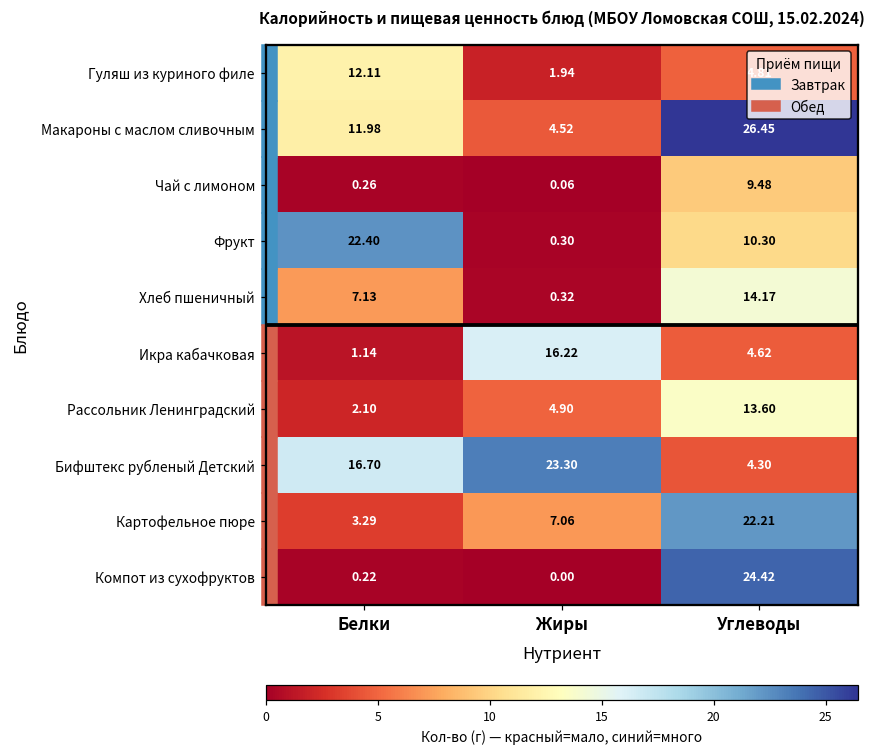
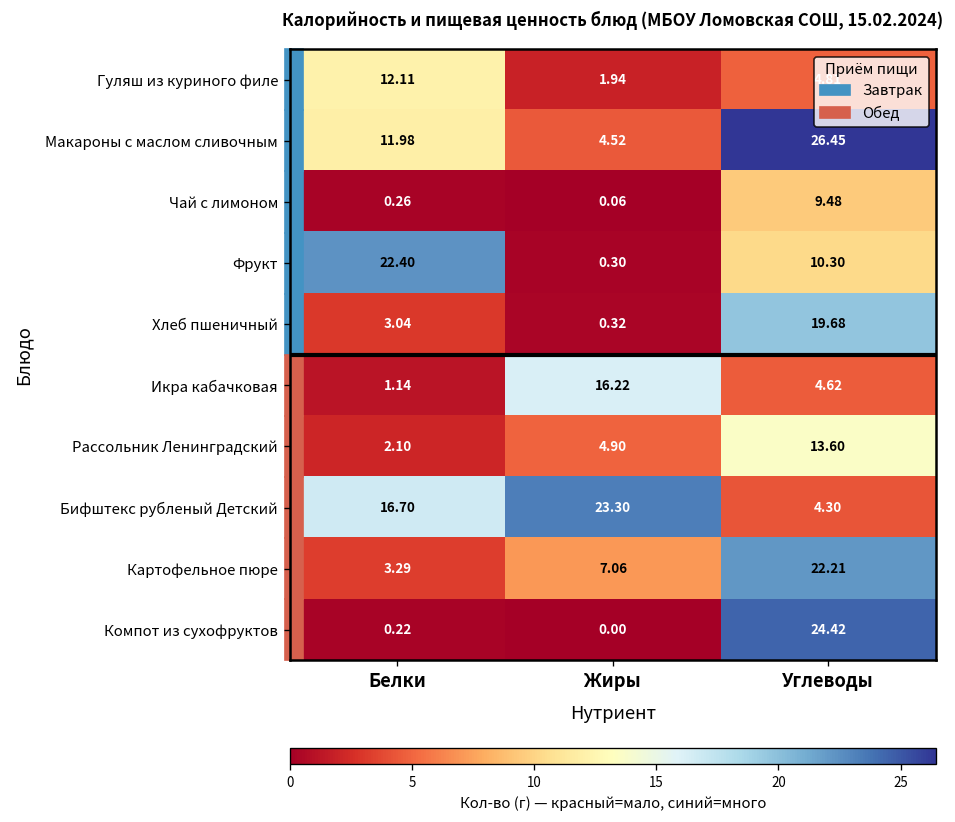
  {
    "Гуляш из куриного филе": {
      "Белки": 12.11,
      "Жиры": 1.94
    },
    "Макароны с маслом сливочным": {
      "Белки": 11.98,
      "Жиры": 4.52,
      "Углеводы": 26.45
    },
    "Чай с лимоном": {
      "Белки": 0.26,
      "Жиры": 0.06,
      "Углеводы": 9.48
    },
    "Фрукт": {
      "Белки": 22.40,
      "Жиры": 0.30,
      "Углеводы": 10.30
    },
    "Хлеб пшеничный": {
-     "Белки": 7.13,
+     "Белки": 3.04,
      "Жиры": 0.32,
-     "Углеводы": 14.17
+     "Углеводы": 19.68
    },
    "Икра кабачковая": {
      "Белки": 1.14,
      "Жиры": 16.22,
      "Углеводы": 4.62
    },
    "Рассольник Ленинградский": {
      "Белки": 2.10,
      "Жиры": 4.90,
      "Углеводы": 13.60
    },
    "Бифштекс рубленый Детский": {
      "Белки": 16.70,
      "Жиры": 23.30,
      "Углеводы": 4.30
    },
    "Картофельное пюре": {
      "Белки": 3.29,
      "Жиры": 7.06,
      "Углеводы": 22.21
    },
    "Компот из сухофруктов": {
      "Белки": 0.22,
      "Жиры": 0.00,
      "Углеводы": 24.42
    }
  }
